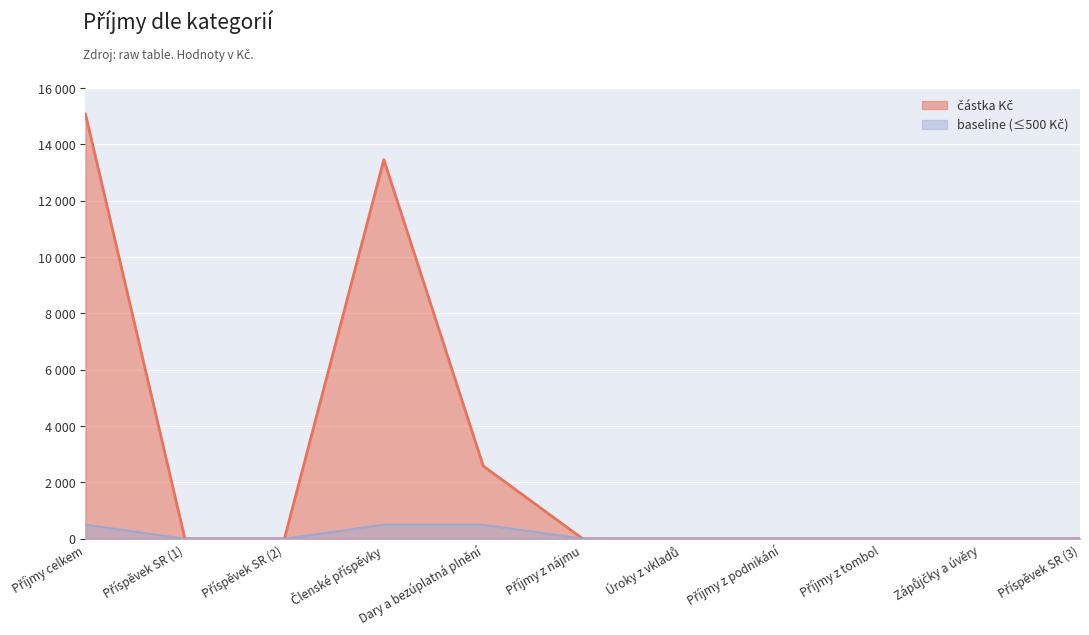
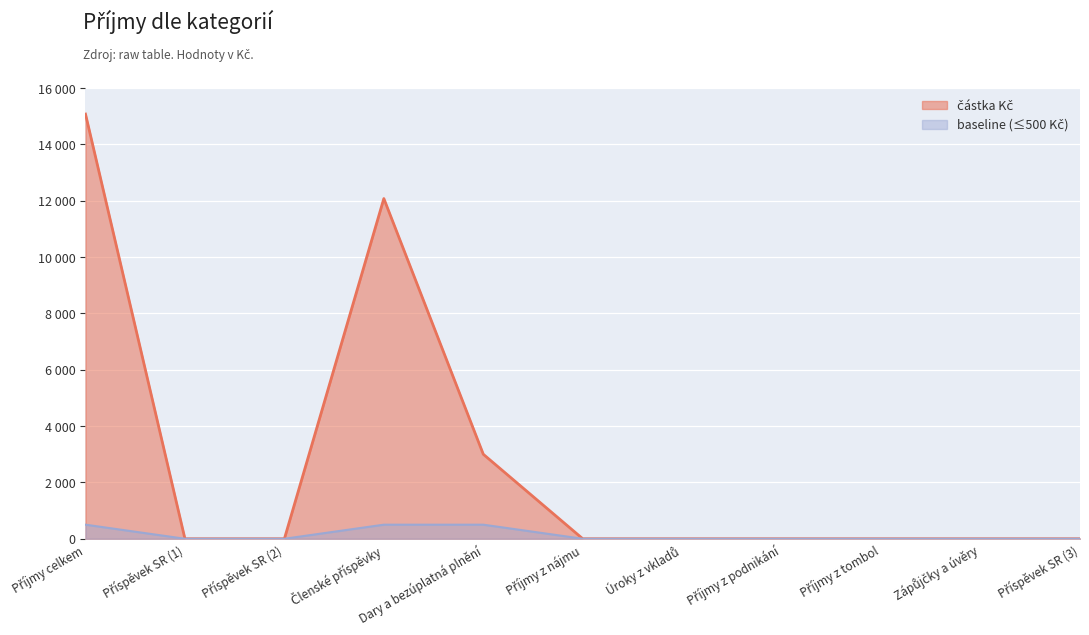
  {
    "částka Kč": {
      "Příjmy celkem": 15100,
-     "Členské příspěvky": 13500,
-     "Dary a bezúplatná plnění": 2600
+     "Členské příspěvky": 12100,
+     "Dary a bezúplatná plnění": 3000
    },
    "baseline (≤500 Kč)": {
      "Příjmy celkem": 500,
      "Členské příspěvky": 500,
      "Dary a bezúplatná plnění": 500
    }
  }
